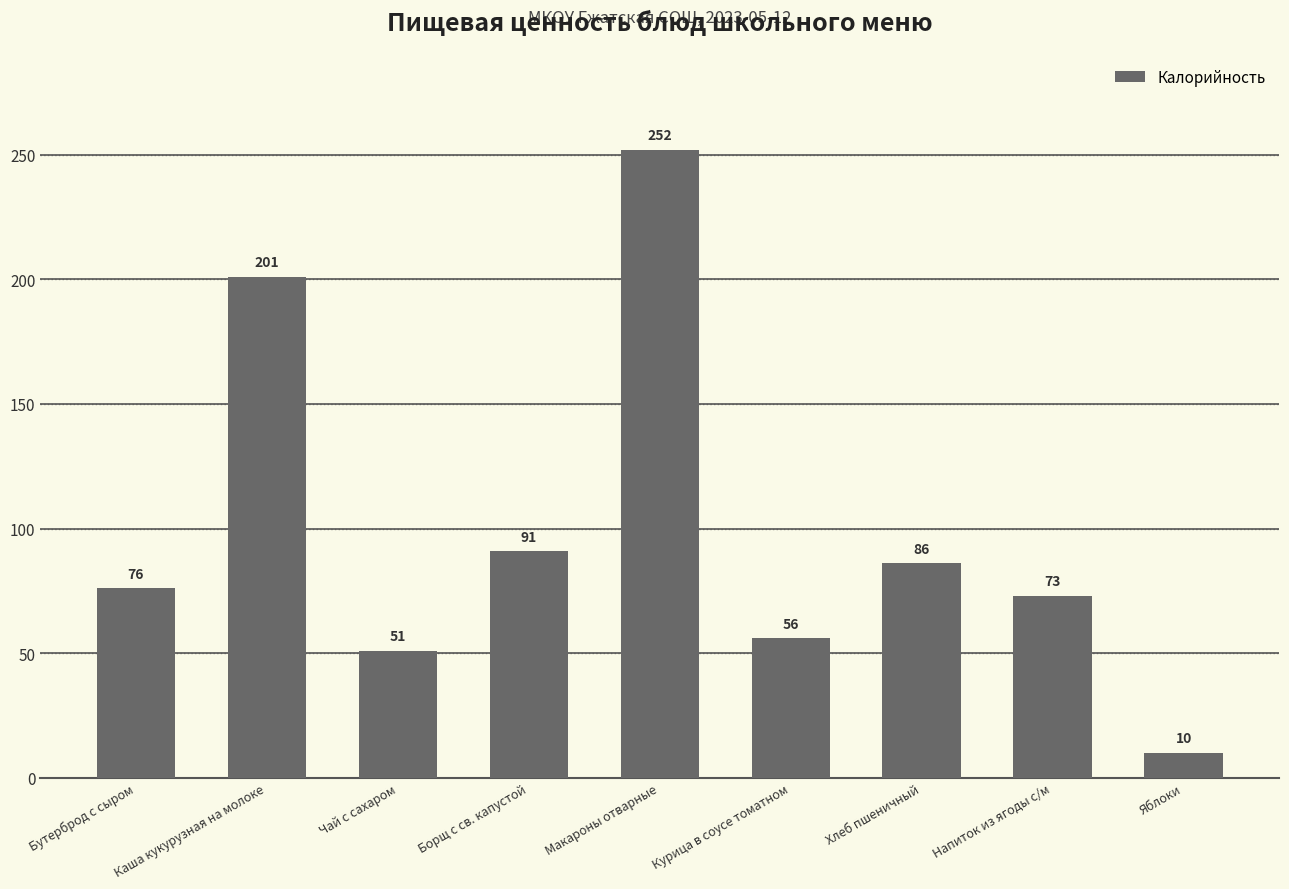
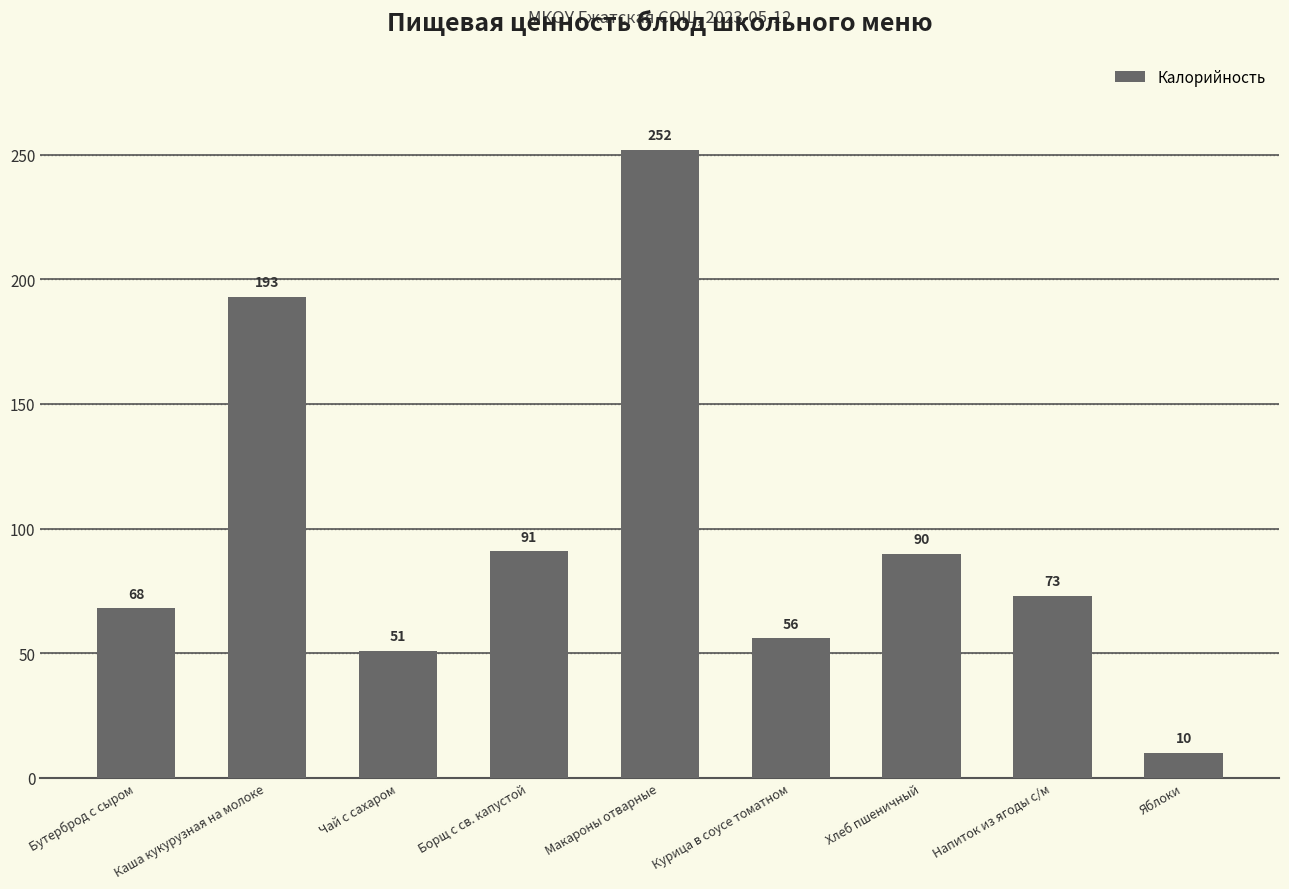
  {
-   "Бутерброд с сыром": 76,
-   "Каша кукурузная на молоке": 201,
+   "Бутерброд с сыром": 68,
+   "Каша кукурузная на молоке": 193,
    "Чай с сахаром": 51,
    "Борщ с св. капустой": 91,
    "Макароны отварные": 252,
    "Курица в соусе томатном": 56,
-   "Хлеб пшеничный": 86,
+   "Хлеб пшеничный": 90,
    "Напиток из ягоды с/м": 73,
    "Яблоки": 10
  }
